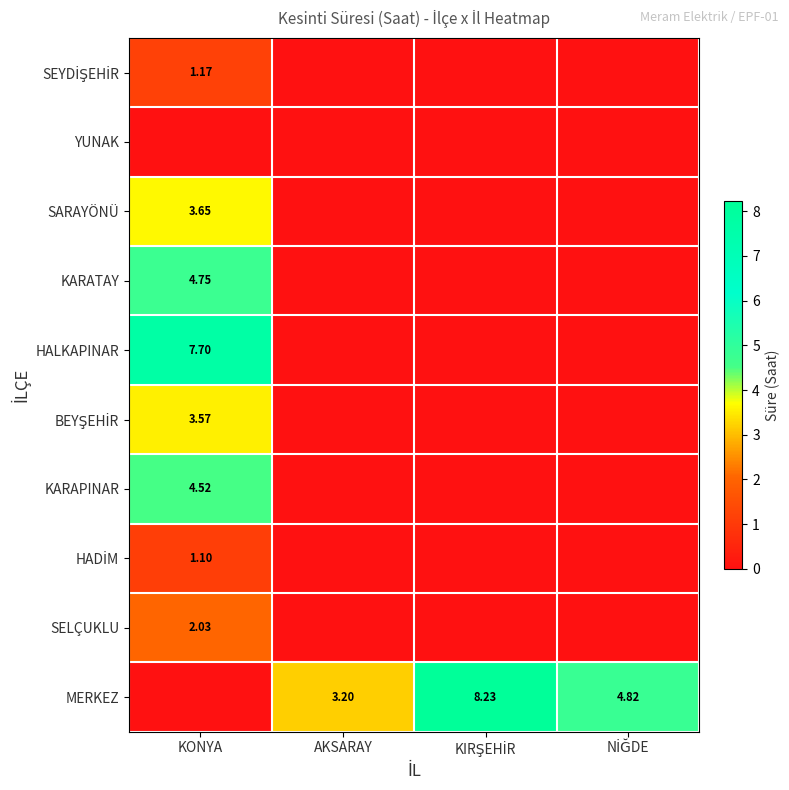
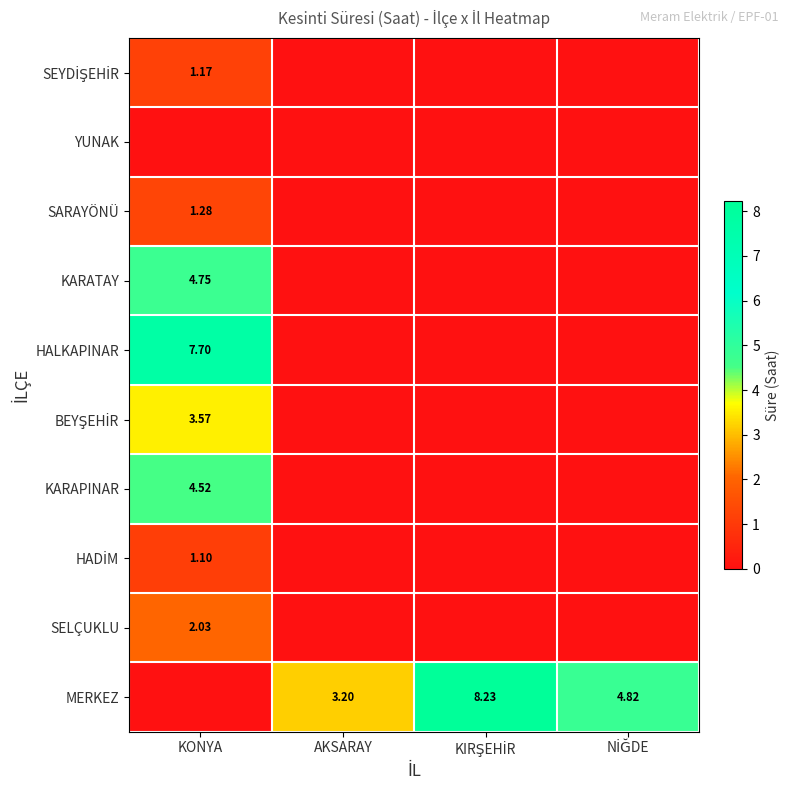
  {
    "SEYDİŞEHİR": {
      "KONYA": 1.17
    },
    "SARAYÖNÜ": {
-     "KONYA": 3.65
+     "KONYA": 1.28
    },
    "KARATAY": {
      "KONYA": 4.75
    },
    "HALKAPINAR": {
      "KONYA": 7.70
    },
    "BEYŞEHİR": {
      "KONYA": 3.57
    },
    "KARAPINAR": {
      "KONYA": 4.52
    },
    "HADİM": {
      "KONYA": 1.10
    },
    "SELÇUKLU": {
      "KONYA": 2.03
    },
    "MERKEZ": {
      "AKSARAY": 3.20,
      "KIRŞEHİR": 8.23,
      "NİĞDE": 4.82
    }
  }
